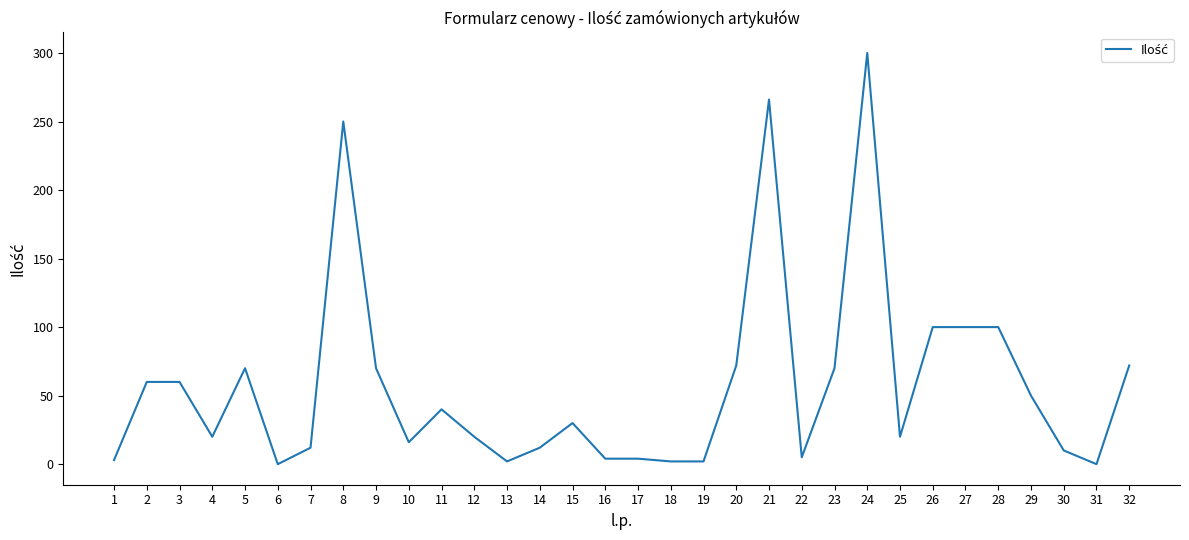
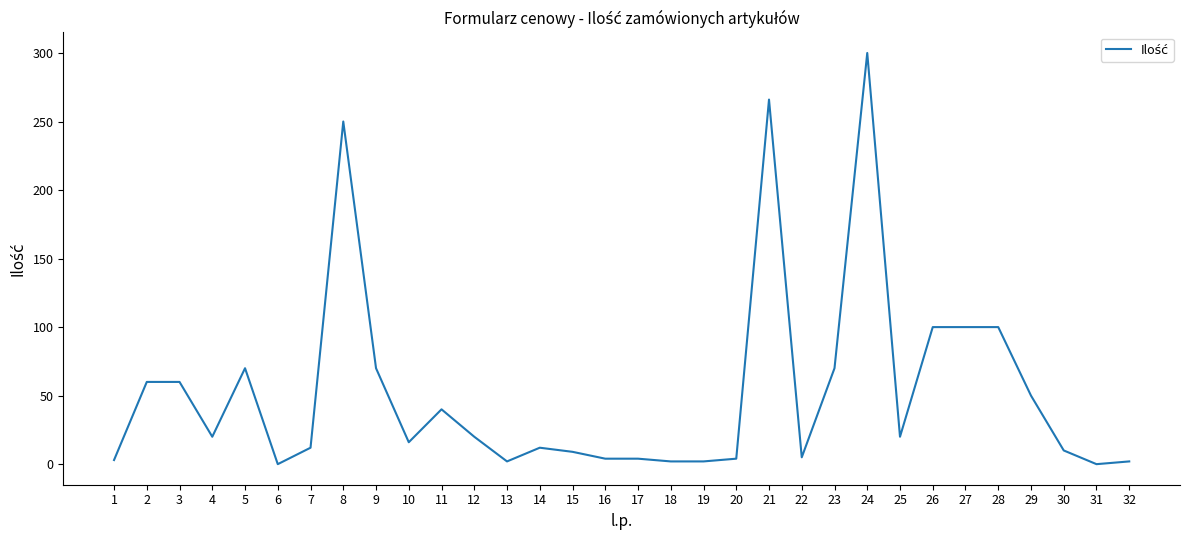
  {
    "1": 3,
    "2": 60,
    "3": 60,
    "4": 20,
    "5": 70,
    "6": 0,
    "7": 12,
    "8": 250,
    "9": 70,
    "10": 16,
    "11": 40,
    "12": 20,
    "13": 2,
    "14": 12,
-   "15": 30,
+   "15": 9,
    "16": 4,
    "17": 4,
    "18": 2,
    "19": 2,
-   "20": 72,
+   "20": 4,
    "21": 266,
    "22": 5,
    "23": 70,
    "24": 300,
    "25": 20,
    "26": 100,
    "27": 100,
    "28": 100,
    "29": 50,
    "30": 10,
    "31": 0,
-   "32": 72
+   "32": 2
  }
